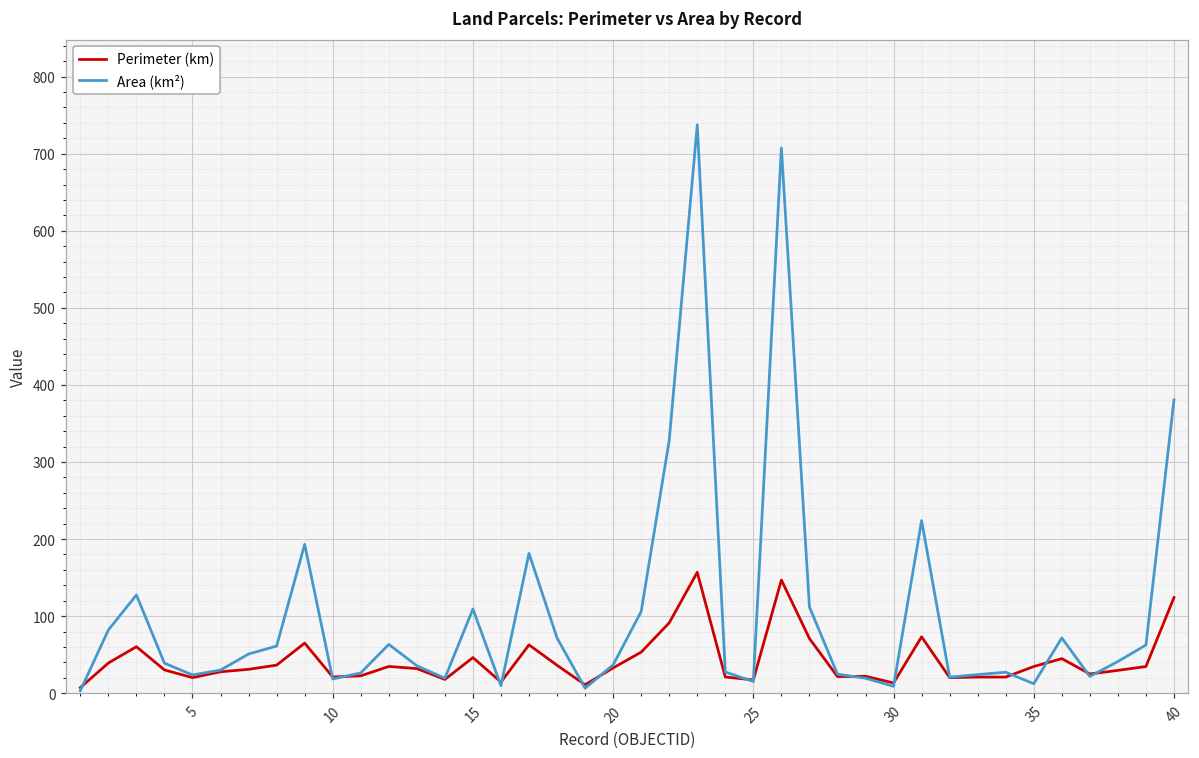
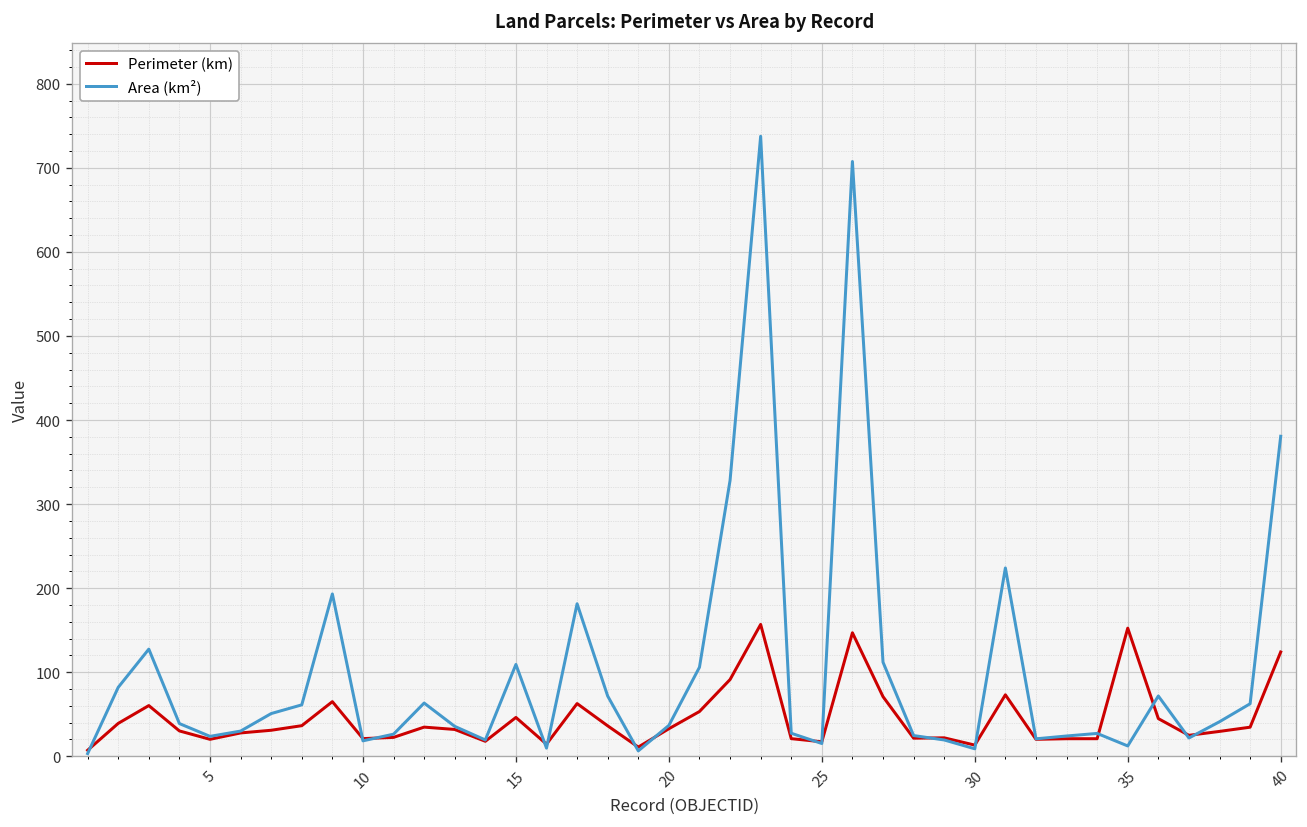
  {
    "Perimeter (km)": {
      "15": 50,
      "20": 30,
      "30": 10,
-     "35": 30,
+     "35": 150,
      "40": 120
    },
    "Area (km²)": {
      "15": 110,
      "20": 40,
      "30": 10,
      "35": 10,
      "40": 380
    }
  }
